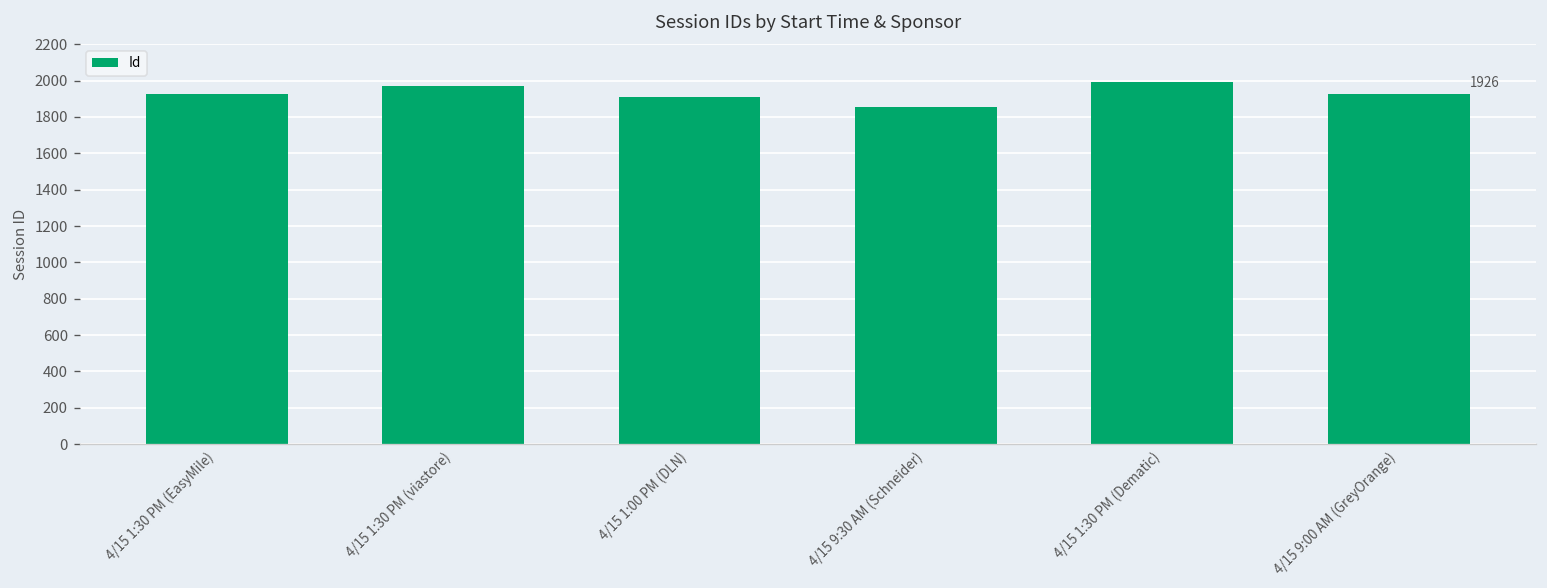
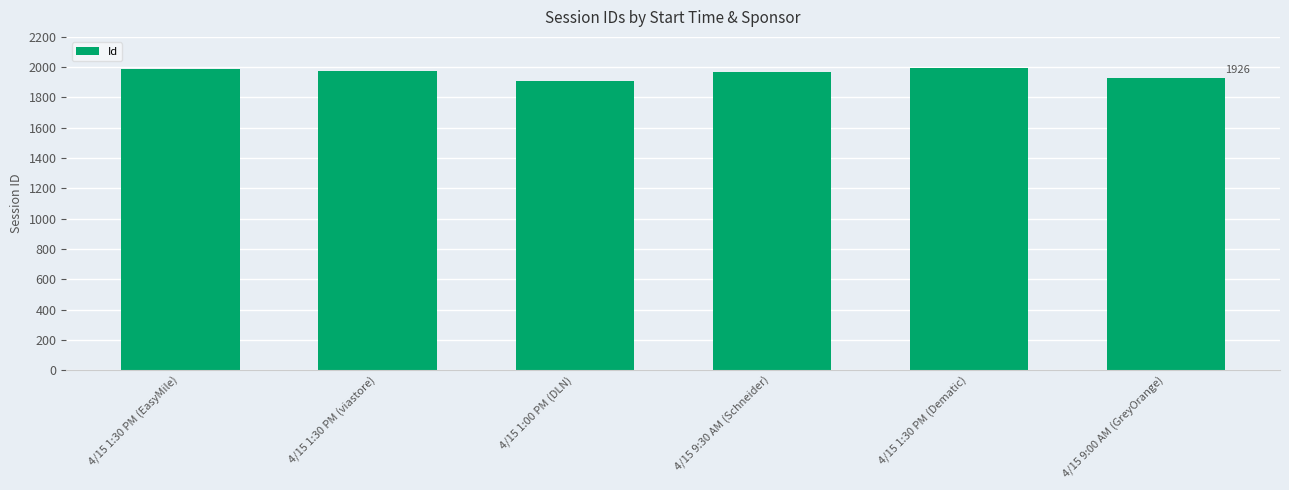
  {
-   "4/15 1:30 PM (EasyMile)": 1930,
+   "4/15 1:30 PM (EasyMile)": 1990,
    "4/15 1:30 PM (viastore)": 1970,
    "4/15 1:00 PM (DLN)": 1910,
-   "4/15 9:30 AM (Schneider)": 1860,
+   "4/15 9:30 AM (Schneider)": 1970,
    "4/15 1:30 PM (Dematic)": 2000,
    "4/15 9:00 AM (GreyOrange)": 1930
  }
